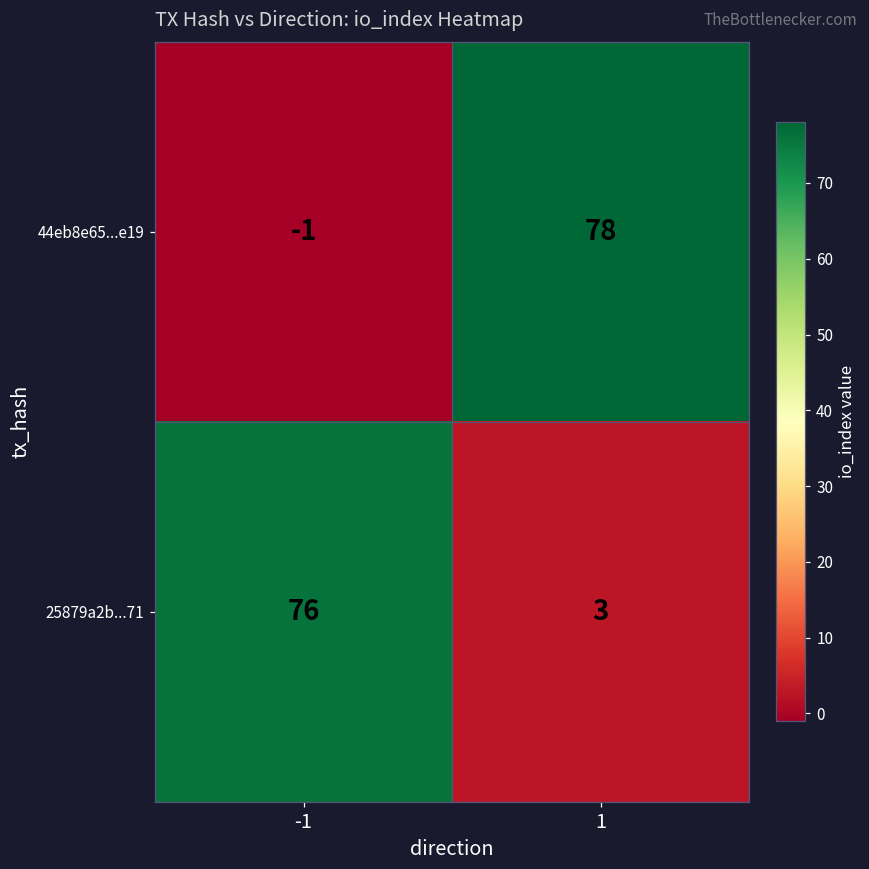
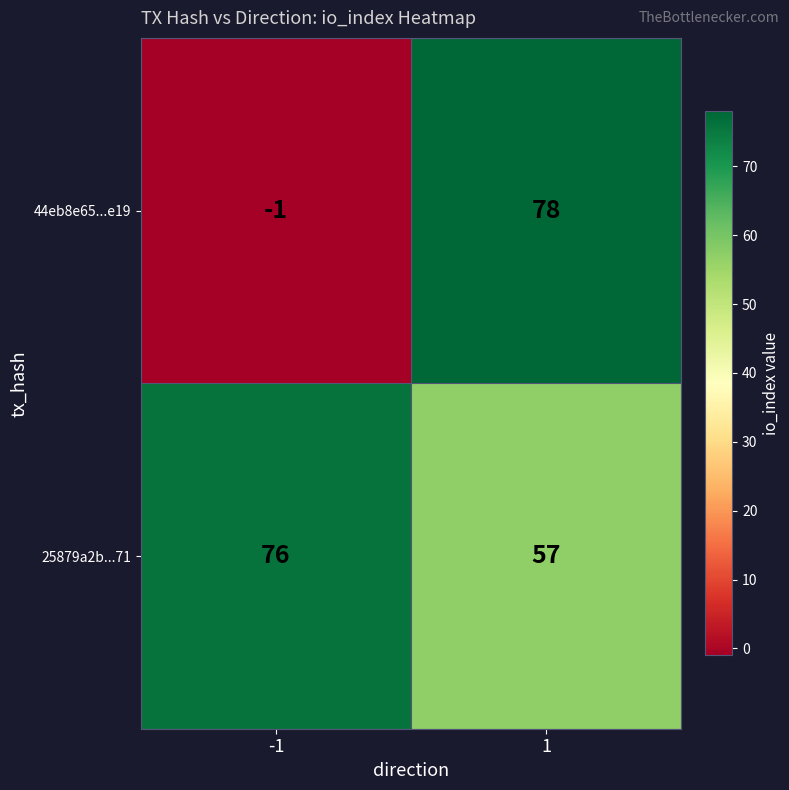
  {
    "44eb8e65...e19": {
      "-1": -1,
      "1": 78
    },
    "25879a2b...71": {
      "-1": 76,
-     "1": 3
+     "1": 57
    }
  }
